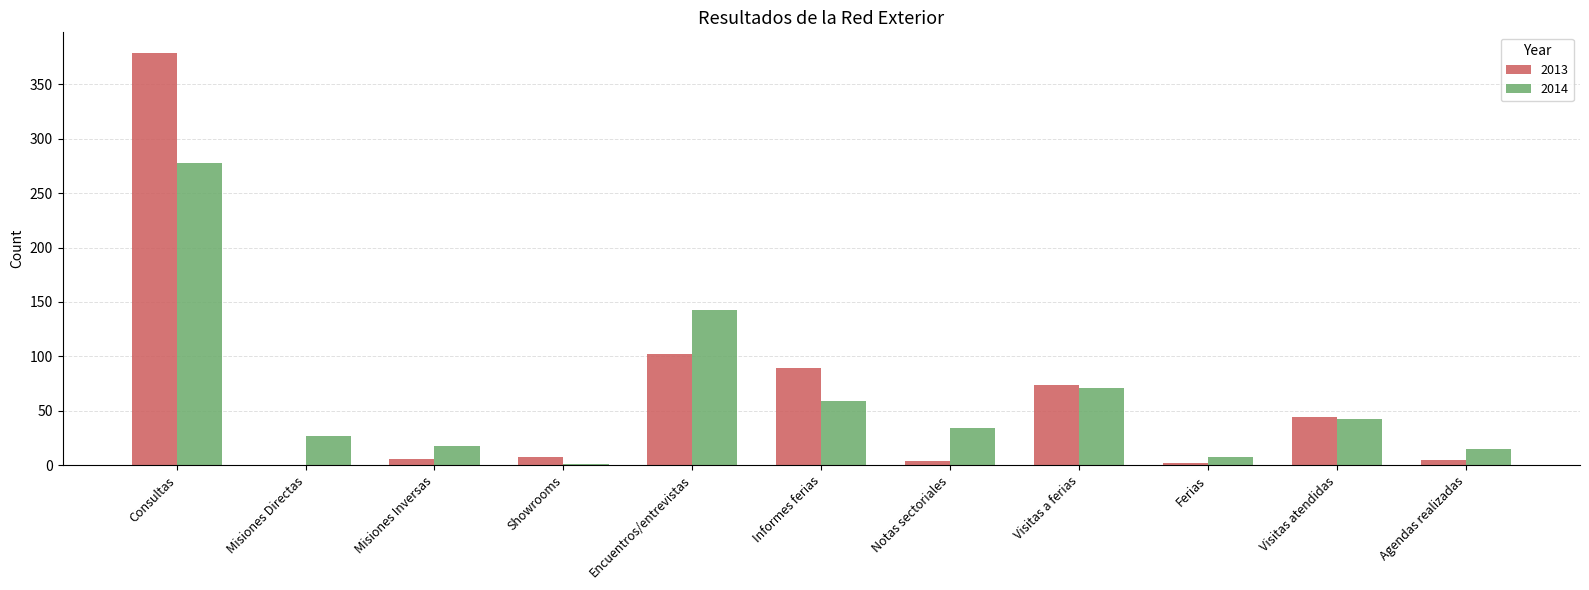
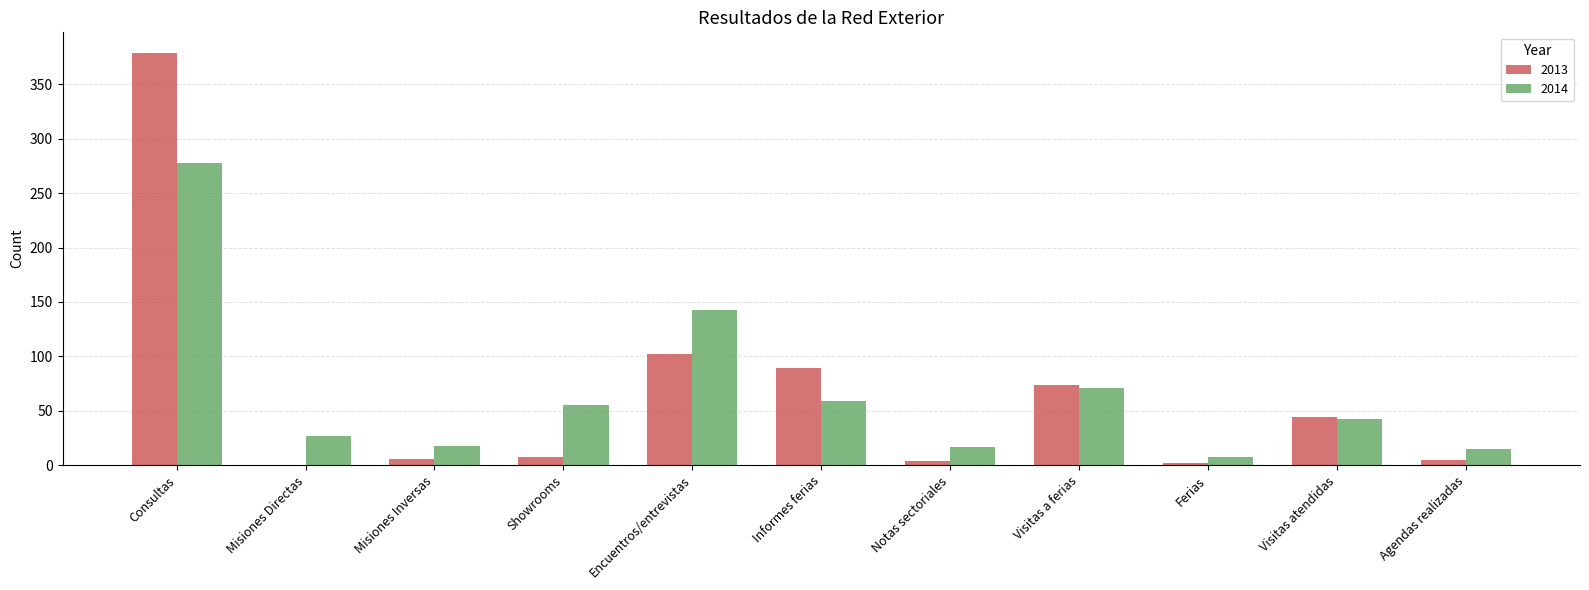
  {
    "2013": {
      "Consultas": 379,
      "Misiones Directas": 0,
      "Misiones Inversas": 6,
      "Showrooms": 7,
      "Encuentros/entrevistas": 102,
      "Informes ferias": 89,
      "Notas sectoriales": 4,
      "Visitas a ferias": 74,
      "Visitas atendidas": 44,
      "Agendas realizadas": 5
    },
    "2014": {
      "Consultas": 278,
      "Misiones Directas": 27,
      "Misiones Inversas": 18,
-     "Showrooms": 1,
+     "Showrooms": 55,
      "Encuentros/entrevistas": 143,
      "Informes ferias": 59,
-     "Notas sectoriales": 34,
+     "Notas sectoriales": 17,
      "Visitas a ferias": 71,
      "Ferias": 7,
      "Visitas atendidas": 42,
      "Agendas realizadas": 15
    }
  }
